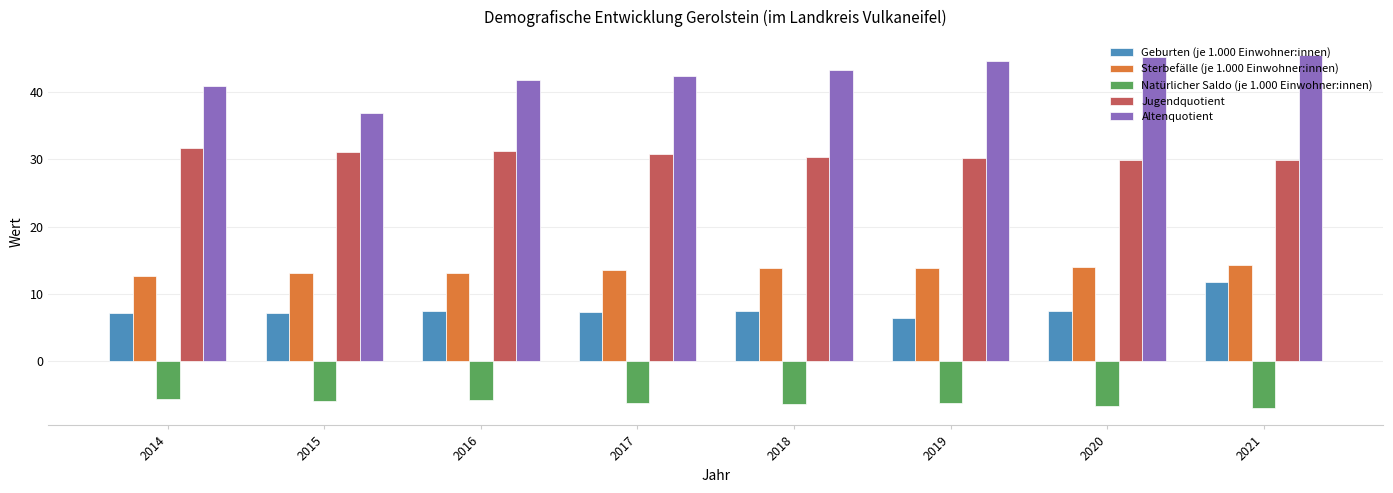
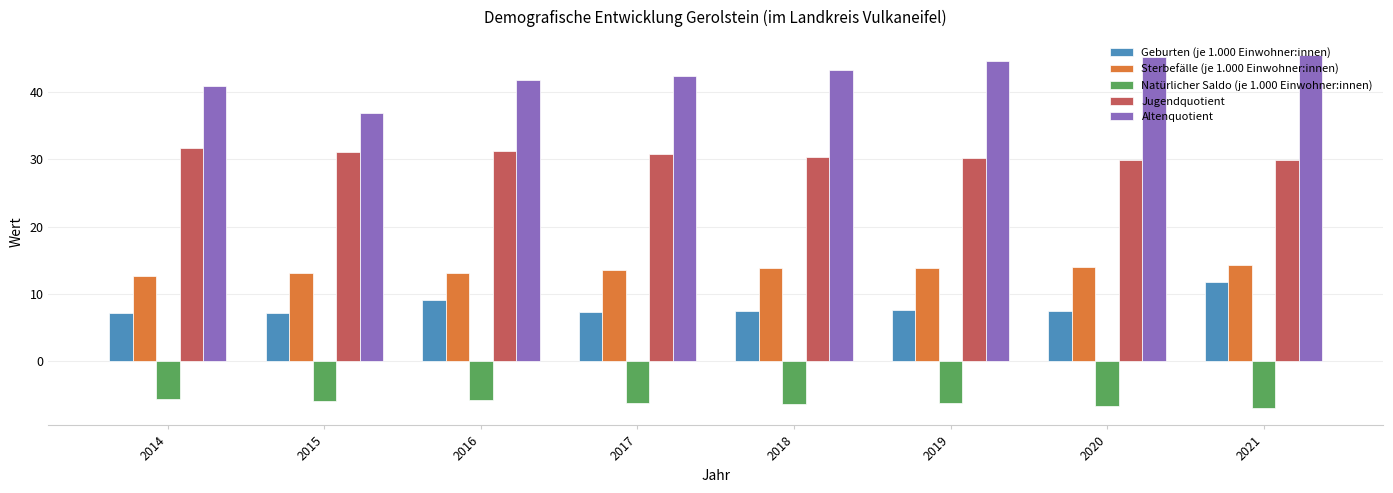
  {
    "Geburten (je 1.000 Einwohner:innen)": {
      "2014": 7,
      "2015": 7,
-     "2016": 7,
+     "2016": 9,
      "2017": 7,
      "2018": 7,
-     "2019": 6,
+     "2019": 8,
      "2020": 7,
      "2021": 12
    },
    "Natürlicher Saldo (je 1.000 Einwohner:innen)": {
      "2014": -6,
      "2015": -6,
      "2016": -6,
      "2017": -6,
      "2018": -6,
      "2019": -6,
      "2020": -7,
      "2021": -7
    },
    "Altenquotient": {
      "2014": 41,
      "2015": 37,
      "2016": 42,
      "2017": 42,
      "2018": 43,
      "2019": 45,
      "2020": 45,
      "2021": 46
    }
  }
